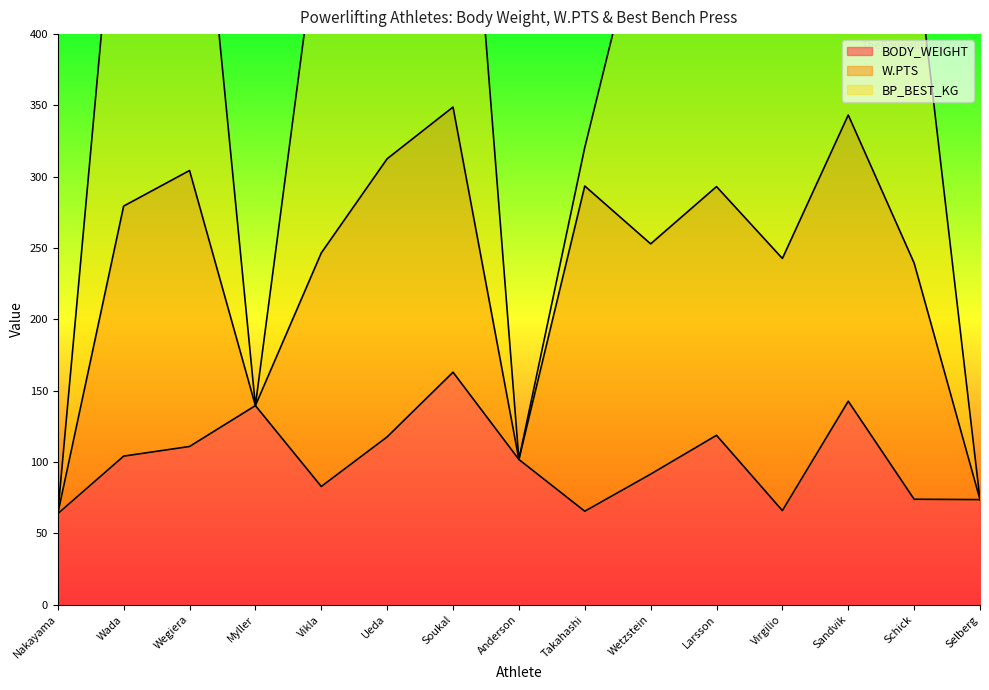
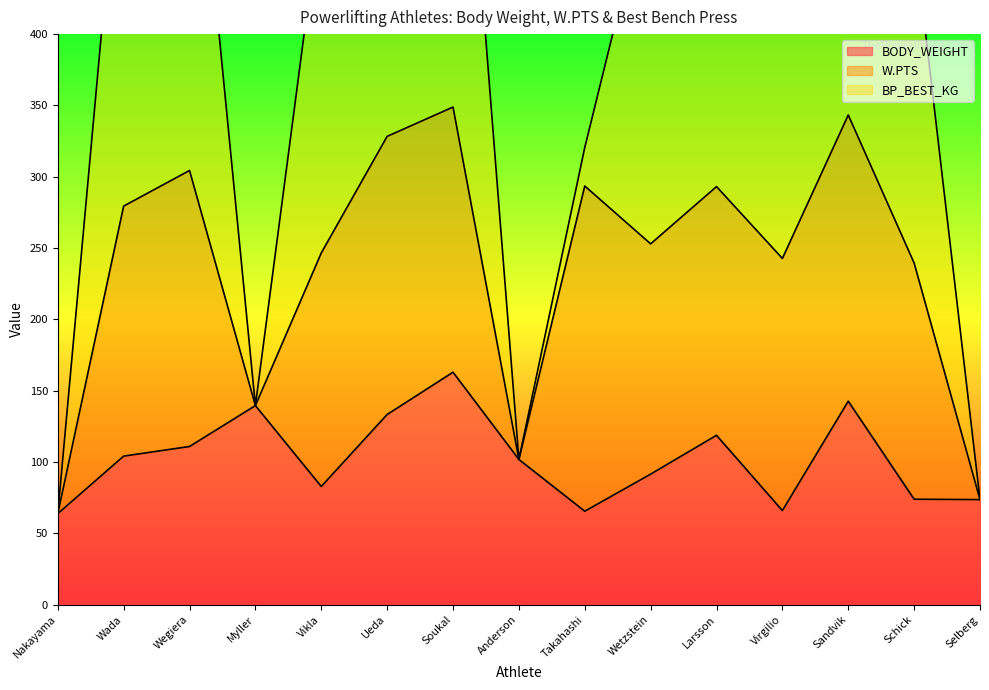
  {
    "BODY_WEIGHT": {
      "Wada": 104,
      "Wegiera": 111,
      "Vikla": 83,
-     "Ueda": 118,
+     "Ueda": 133,
      "Soukal": 163,
      "Takahashi": 66,
      "Wetzstein": 92,
      "Larsson": 119,
      "Virgilio": 66,
      "Sandvik": 143,
      "Schick": 74
    },
    "W.PTS": {
      "Wada": 175,
      "Wegiera": 193,
      "Vikla": 164,
      "Ueda": 195,
      "Soukal": 186,
      "Takahashi": 228,
      "Wetzstein": 161,
      "Larsson": 174,
      "Virgilio": 177,
      "Sandvik": 201,
      "Schick": 166
    },
    "BP_BEST_KG": {
      "Takahashi": 27
    }
  }
